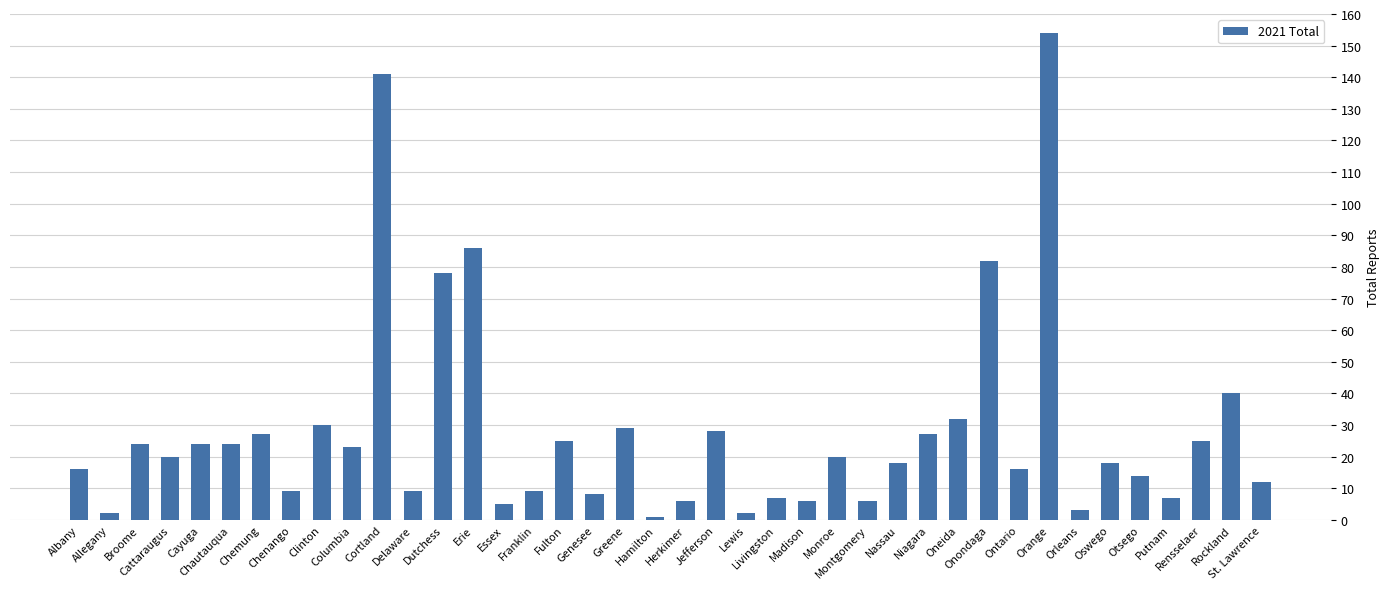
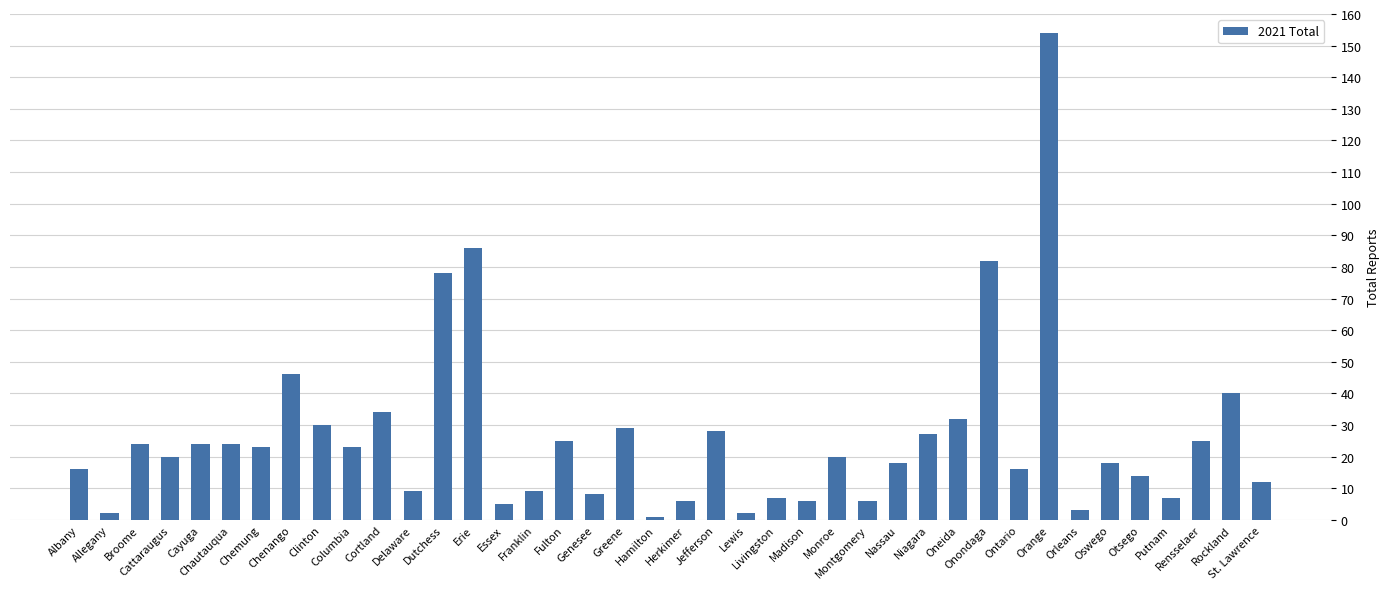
  {
    "Albany": 16,
    "Allegany": 2,
    "Broome": 24,
    "Cattaraugus": 20,
    "Cayuga": 24,
    "Chautauqua": 24,
-   "Chemung": 27,
-   "Chenango": 9,
+   "Chemung": 23,
+   "Chenango": 46,
    "Clinton": 30,
    "Columbia": 23,
-   "Cortland": 141,
+   "Cortland": 34,
    "Delaware": 9,
    "Dutchess": 78,
    "Erie": 86,
    "Essex": 5,
    "Franklin": 9,
    "Fulton": 25,
    "Genesee": 8,
    "Greene": 29,
    "Hamilton": 1,
    "Herkimer": 6,
    "Jefferson": 28,
    "Lewis": 2,
    "Livingston": 7,
    "Madison": 6,
    "Monroe": 20,
    "Montgomery": 6,
    "Nassau": 18,
    "Niagara": 27,
    "Oneida": 32,
    "Onondaga": 82,
    "Ontario": 16,
    "Orange": 154,
    "Orleans": 3,
    "Oswego": 18,
    "Otsego": 14,
    "Putnam": 7,
    "Rensselaer": 25,
    "Rockland": 40,
    "St. Lawrence": 12
  }
